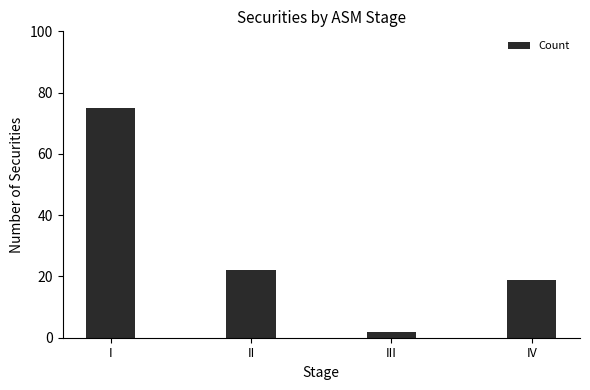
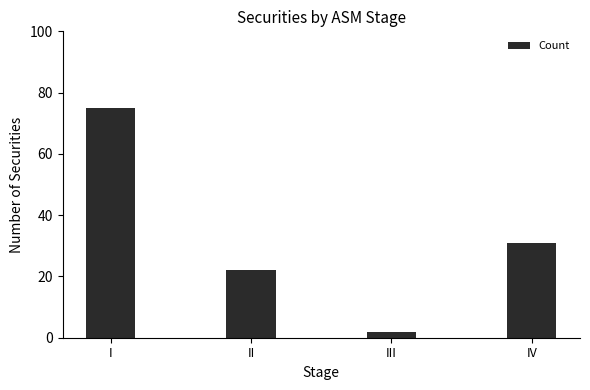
  {
    "I": 75,
    "II": 22,
    "III": 2,
-   "IV": 19
+   "IV": 31
  }
